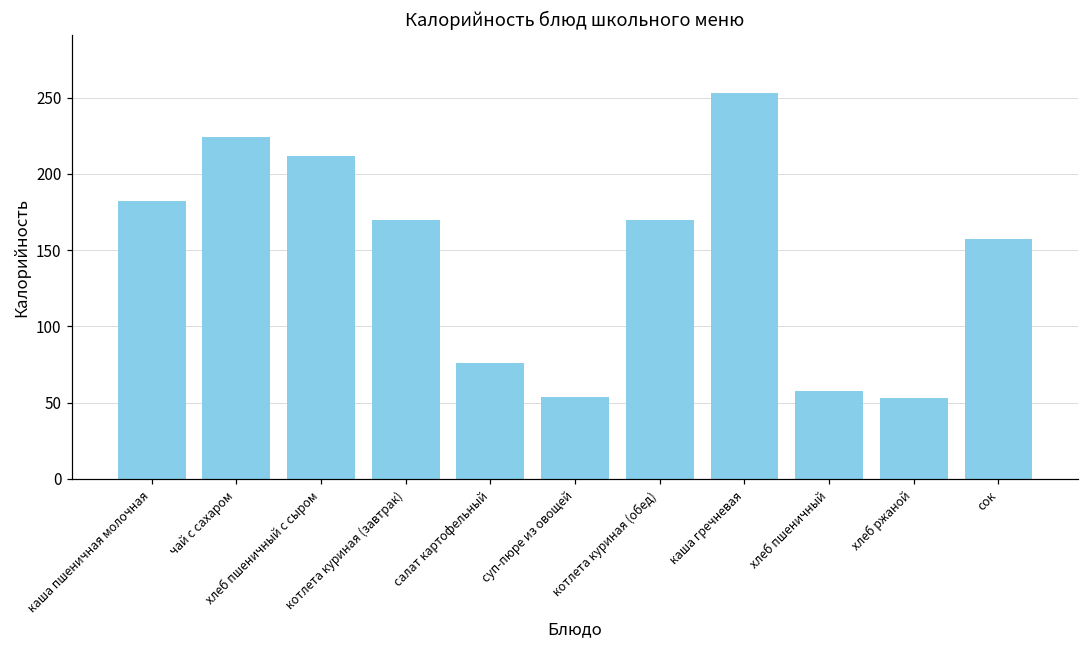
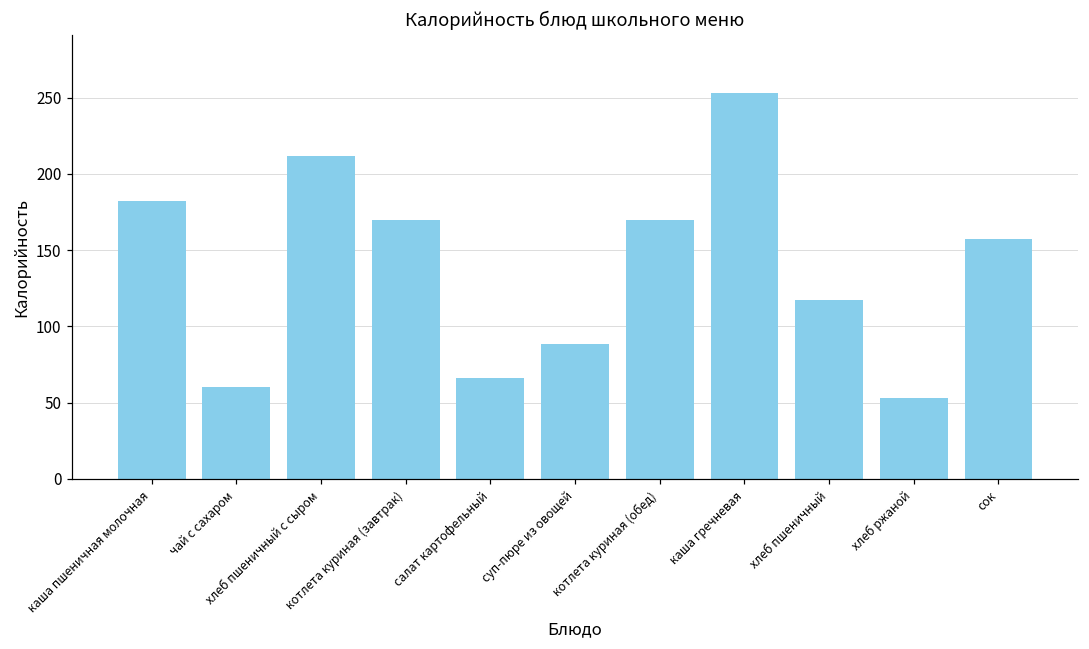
  {
    "каша пшеничная молочная": 182,
-   "чай с сахаром": 224,
+   "чай с сахаром": 60,
    "хлеб пшеничный с сыром": 212,
    "котлета куриная (завтрак)": 170,
-   "салат картофельный": 76,
-   "суп-пюре из овощей": 54,
+   "салат картофельный": 66,
+   "суп-пюре из овощей": 88,
    "котлета куриная (обед)": 170,
    "каша гречневая": 253,
-   "хлеб пшеничный": 57,
+   "хлеб пшеничный": 118,
    "хлеб ржаной": 53,
    "сок": 157
  }
